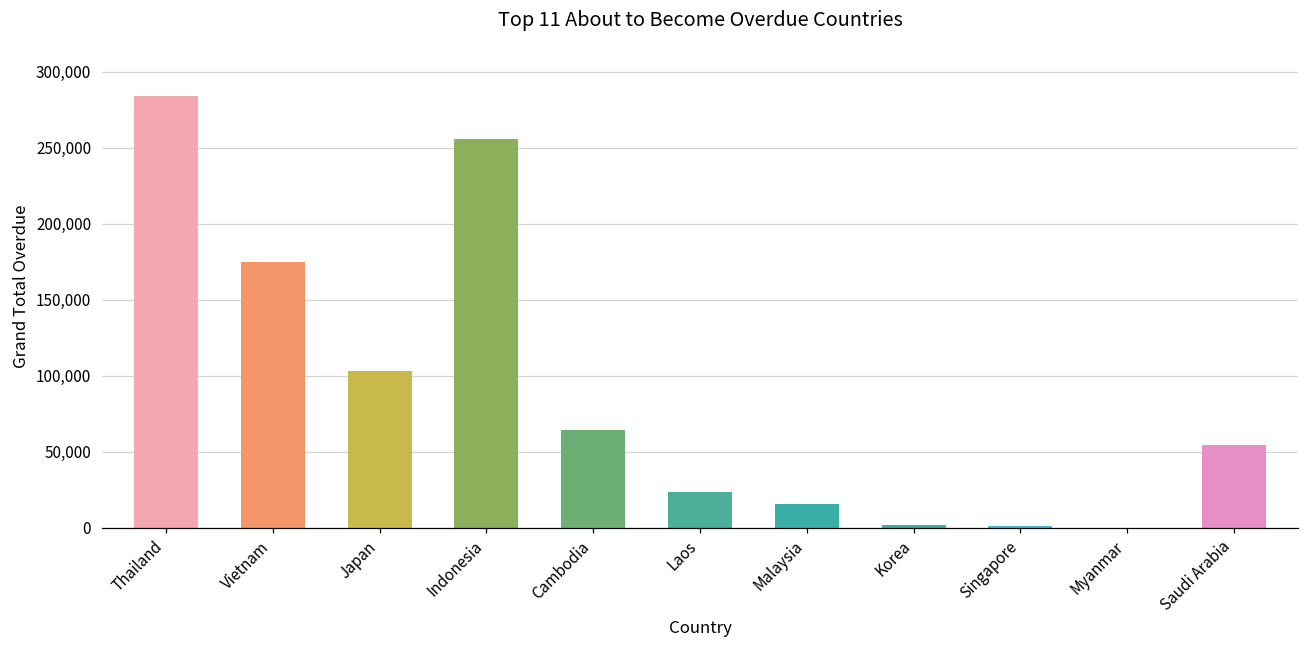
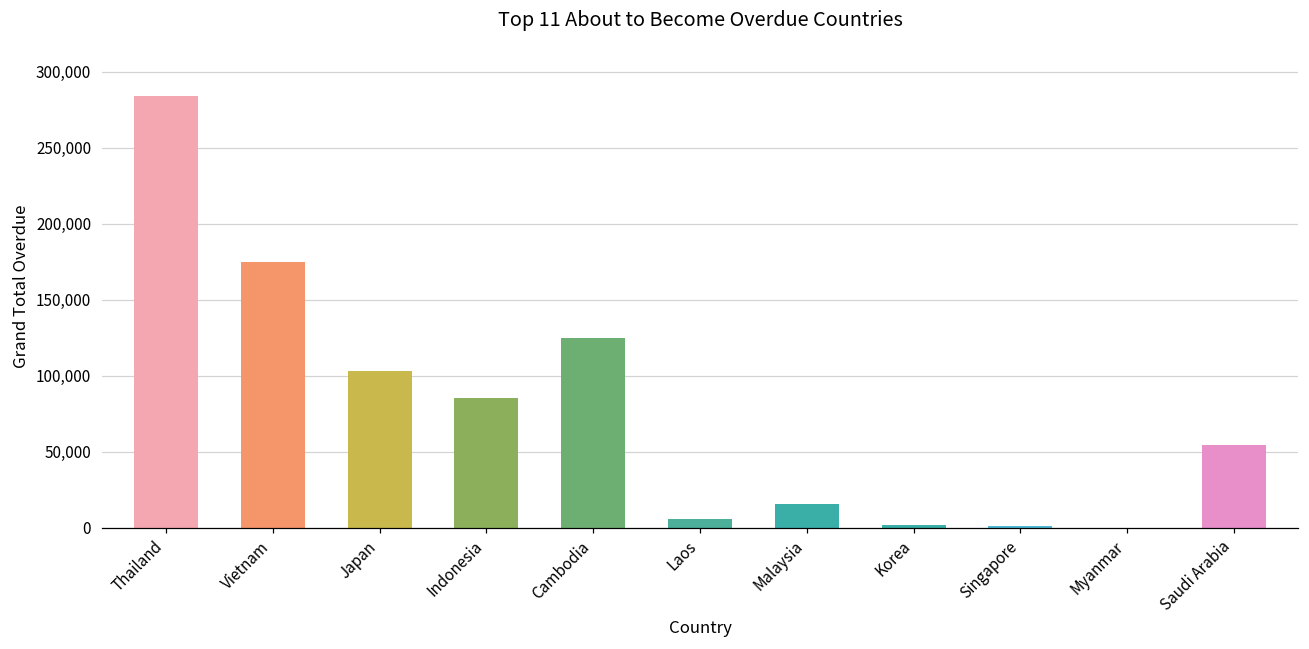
  {
    "Thailand": "284,000",
    "Vietnam": "175,000",
    "Japan": "103,000",
-   "Indonesia": "256,000",
-   "Cambodia": "65,000",
-   "Laos": "23,000",
+   "Indonesia": "85,000",
+   "Cambodia": "125,000",
+   "Laos": "6,000",
    "Malaysia": "16,000",
    "Myanmar": "0",
    "Saudi Arabia": "54,000"
  }
